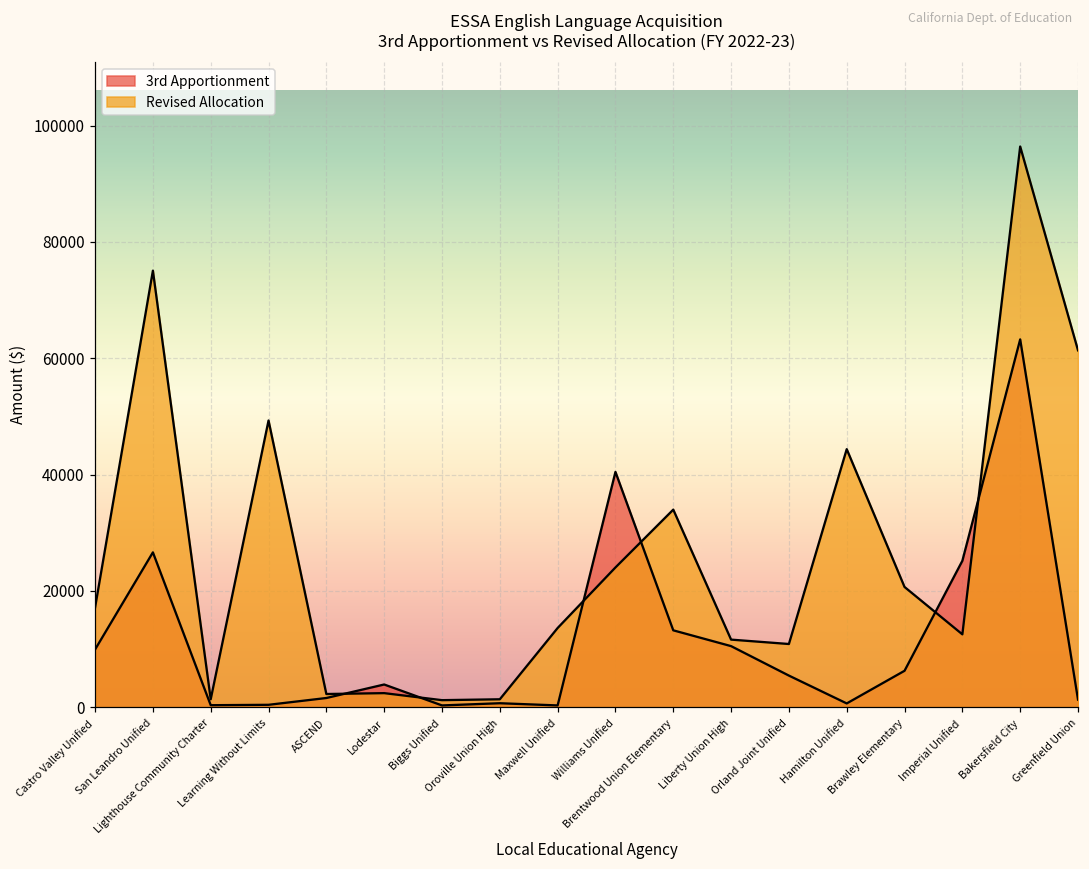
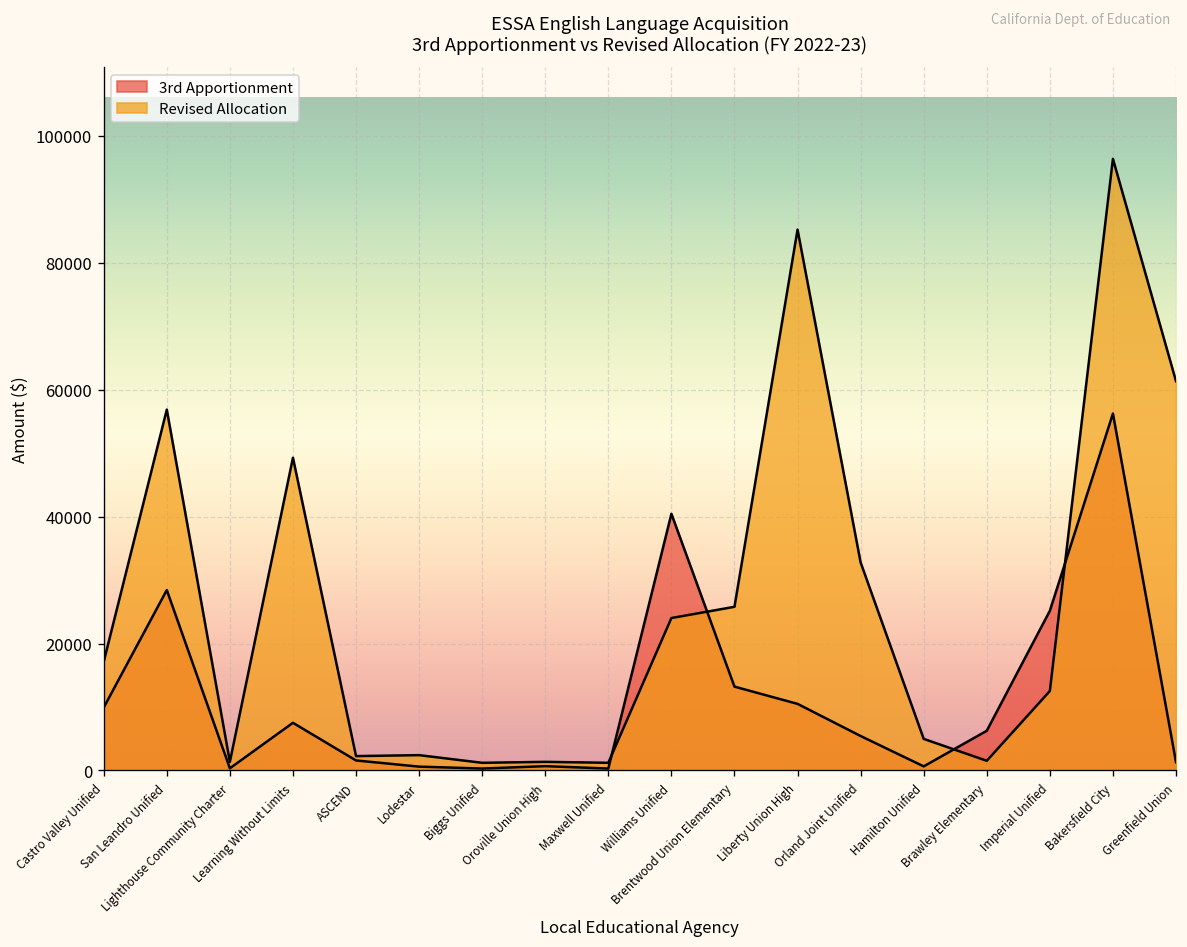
  {
    "3rd Apportionment": {
      "Castro Valley Unified": 10000,
-     "San Leandro Unified": 27000,
+     "San Leandro Unified": 28000,
      "Lighthouse Community Charter": 0,
-     "Learning Without Limits": 0,
+     "Learning Without Limits": 8000,
      "ASCEND": 2000,
-     "Lodestar": 4000,
+     "Lodestar": 1000,
      "Biggs Unified": 0,
      "Oroville Union High": 1000,
      "Maxwell Unified": 0,
      "Williams Unified": 40000,
      "Brentwood Union Elementary": 13000,
      "Liberty Union High": 10000,
      "Orland Joint Unified": 5000,
      "Hamilton Unified": 1000,
      "Brawley Elementary": 6000,
      "Imperial Unified": 25000,
-     "Bakersfield City": 63000,
+     "Bakersfield City": 56000,
      "Greenfield Union": 1000
    },
    "Revised Allocation": {
      "Castro Valley Unified": 17000,
-     "San Leandro Unified": 75000,
+     "San Leandro Unified": 57000,
      "Lighthouse Community Charter": 1000,
      "Learning Without Limits": 49000,
      "ASCEND": 2000,
      "Lodestar": 2000,
      "Biggs Unified": 1000,
      "Oroville Union High": 1000,
-     "Maxwell Unified": 14000,
+     "Maxwell Unified": 1000,
      "Williams Unified": 24000,
-     "Brentwood Union Elementary": 34000,
-     "Liberty Union High": 12000,
-     "Orland Joint Unified": 11000,
-     "Hamilton Unified": 44000,
-     "Brawley Elementary": 21000,
+     "Brentwood Union Elementary": 26000,
+     "Liberty Union High": 85000,
+     "Orland Joint Unified": 33000,
+     "Hamilton Unified": 5000,
+     "Brawley Elementary": 2000,
      "Imperial Unified": 13000,
      "Bakersfield City": 96000,
      "Greenfield Union": 61000
    }
  }
